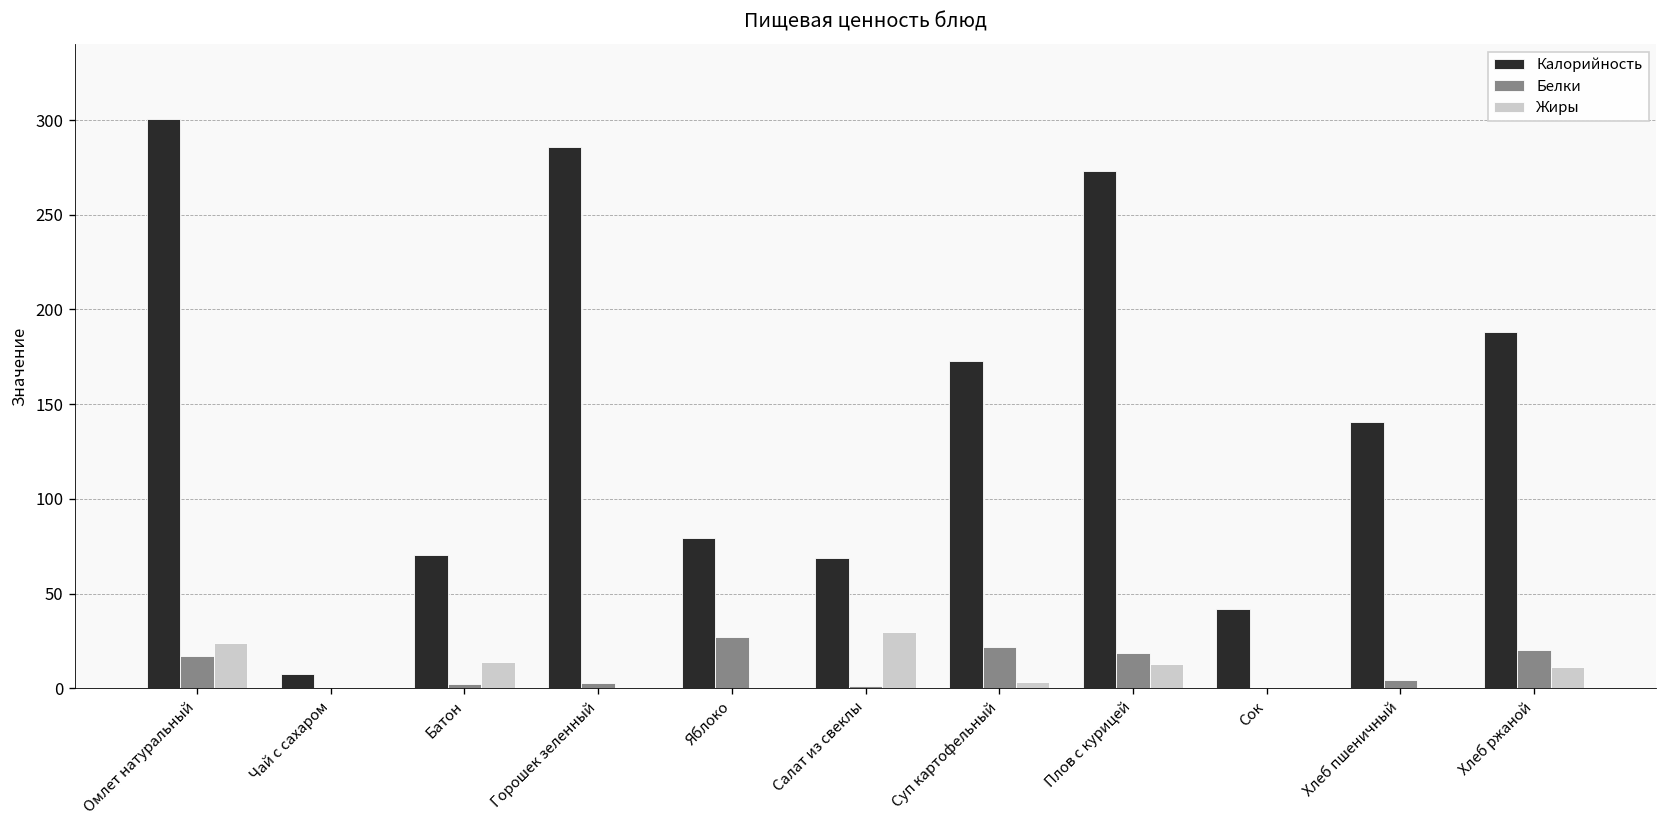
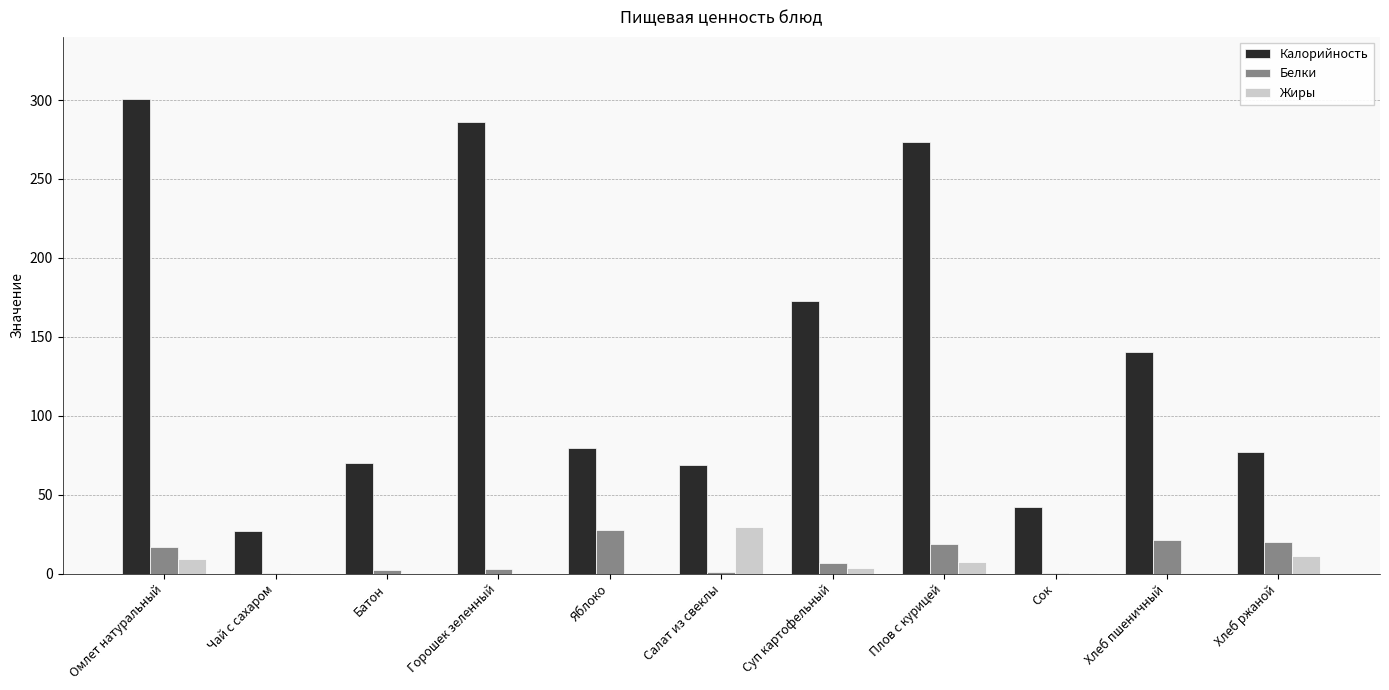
  {
    "Калорийность": {
      "Омлет натуральный": 301,
-     "Чай с сахаром": 8,
+     "Чай с сахаром": 27,
      "Батон": 70,
      "Горошек зеленный": 286,
      "Яблоко": 80,
      "Салат из свеклы": 69,
      "Суп картофельный": 173,
      "Плов с курицей": 273,
      "Сок": 42,
      "Хлеб пшеничный": 141,
-     "Хлеб ржаной": 188
+     "Хлеб ржаной": 77
    },
    "Белки": {
      "Омлет натуральный": 17,
      "Батон": 2,
      "Горошек зеленный": 3,
      "Яблоко": 27,
-     "Суп картофельный": 22,
+     "Суп картофельный": 7,
      "Плов с курицей": 19,
-     "Хлеб пшеничный": 5,
+     "Хлеб пшеничный": 21,
      "Хлеб ржаной": 20
    },
    "Жиры": {
-     "Омлет натуральный": 24,
+     "Омлет натуральный": 9,
      "Чай с сахаром": 0,
-     "Батон": 14,
+     "Батон": 0,
      "Салат из свеклы": 30,
      "Суп картофельный": 4,
-     "Плов с курицей": 13,
+     "Плов с курицей": 7,
      "Хлеб ржаной": 11
    }
  }
